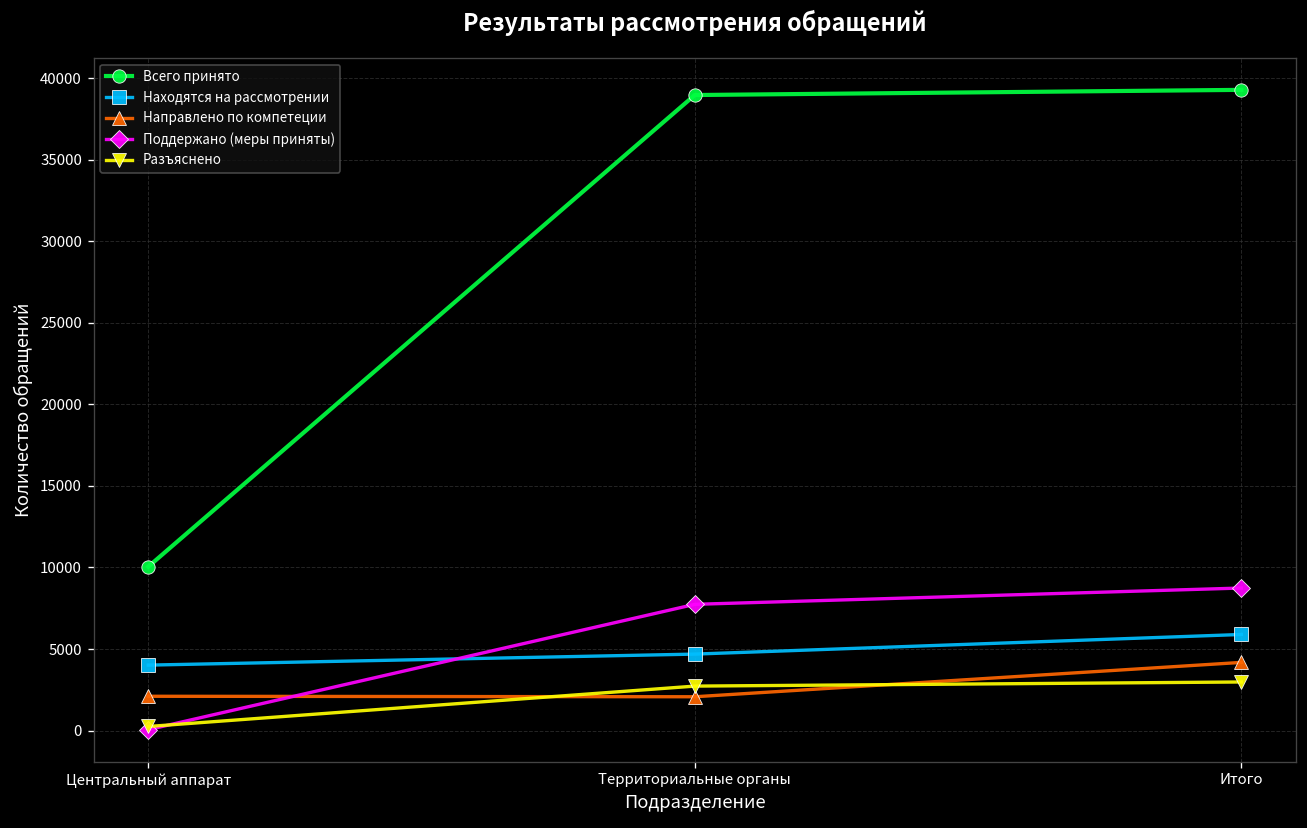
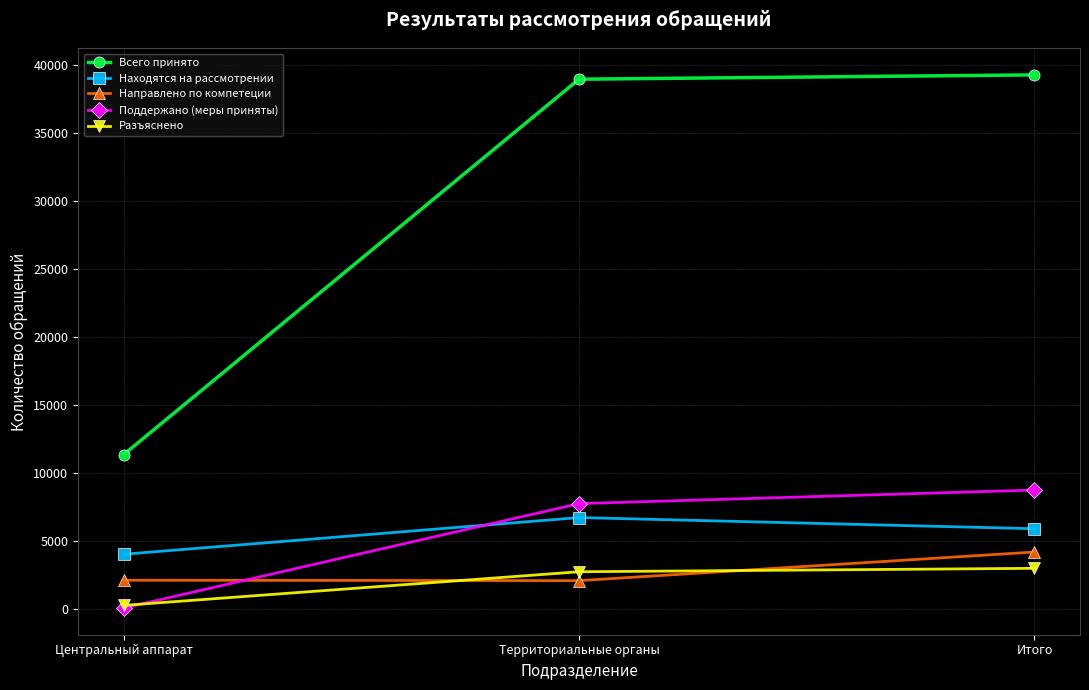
  {
    "Всего принято": {
-     "Центральный аппарат": 10100,
+     "Центральный аппарат": 11300,
      "Территориальные органы": 39000,
      "Итого": 39300
    },
    "Находятся на рассмотрении": {
      "Центральный аппарат": 4000,
-     "Территориальные органы": 4700,
+     "Территориальные органы": 6700,
      "Итого": 5900
    },
    "Направлено по компетеции": {
      "Центральный аппарат": 2100,
      "Территориальные органы": 2100,
      "Итого": 4200
    },
    "Поддержано (меры приняты)": {
      "Центральный аппарат": 100,
      "Территориальные органы": 7700,
      "Итого": 8700
    },
    "Разъяснено": {
      "Центральный аппарат": 300,
      "Территориальные органы": 2700,
      "Итого": 3000
    }
  }
